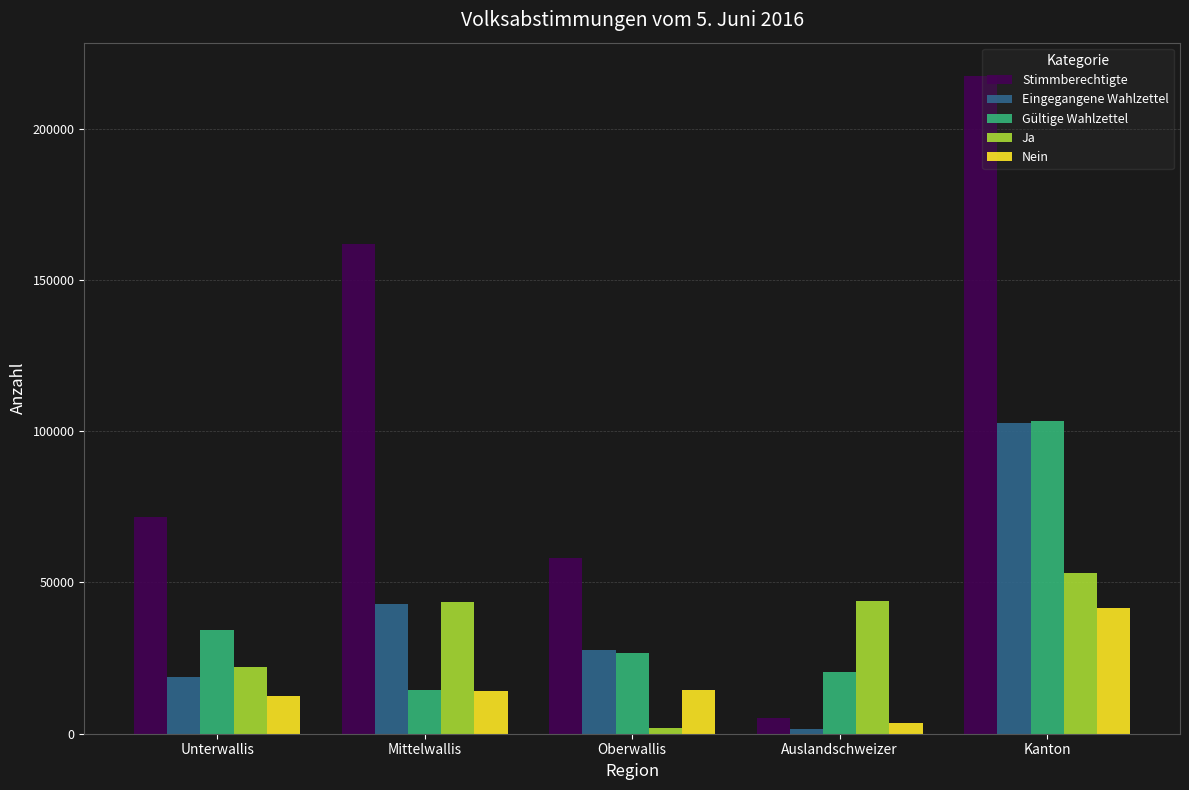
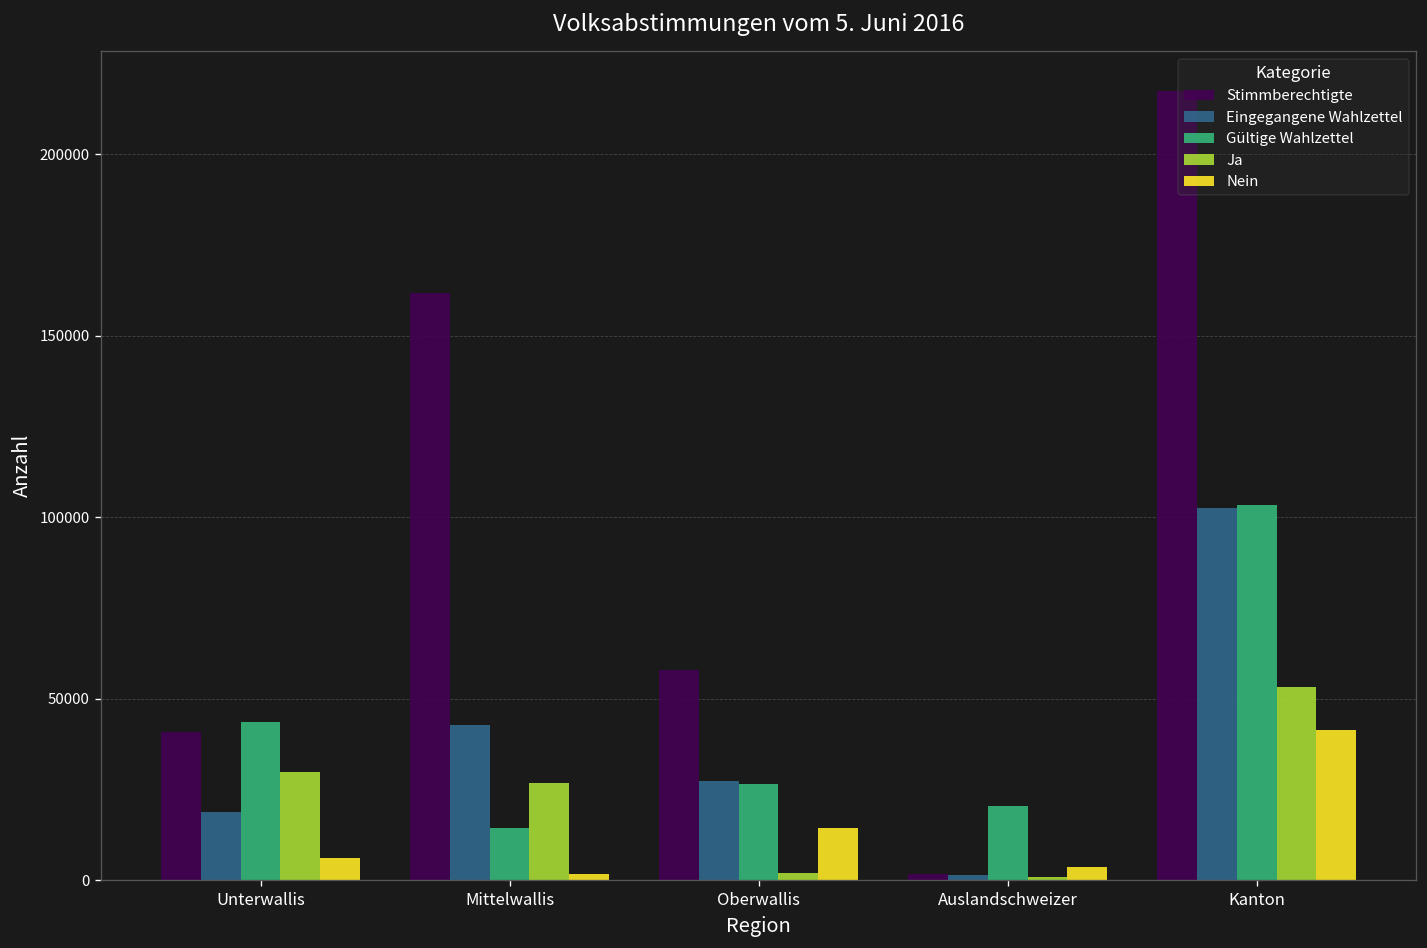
  {
    "Stimmberechtigte": {
-     "Unterwallis": 72000,
+     "Unterwallis": 41000,
      "Mittelwallis": 162000,
      "Oberwallis": 58000,
-     "Auslandschweizer": 5000,
+     "Auslandschweizer": 2000,
      "Kanton": 218000
    },
    "Eingegangene Wahlzettel": {
      "Unterwallis": 19000,
      "Mittelwallis": 43000,
      "Oberwallis": 28000,
      "Auslandschweizer": 2000,
      "Kanton": 103000
    },
    "Gültige Wahlzettel": {
-     "Unterwallis": 34000,
+     "Unterwallis": 44000,
      "Mittelwallis": 14000,
      "Oberwallis": 27000,
      "Auslandschweizer": 20000,
      "Kanton": 103000
    },
    "Ja": {
-     "Unterwallis": 22000,
-     "Mittelwallis": 44000,
+     "Unterwallis": 30000,
+     "Mittelwallis": 27000,
      "Oberwallis": 2000,
-     "Auslandschweizer": 44000,
+     "Auslandschweizer": 1000,
      "Kanton": 53000
    },
    "Nein": {
-     "Unterwallis": 12000,
-     "Mittelwallis": 14000,
+     "Unterwallis": 6000,
+     "Mittelwallis": 2000,
      "Oberwallis": 14000,
      "Auslandschweizer": 4000,
      "Kanton": 41000
    }
  }
